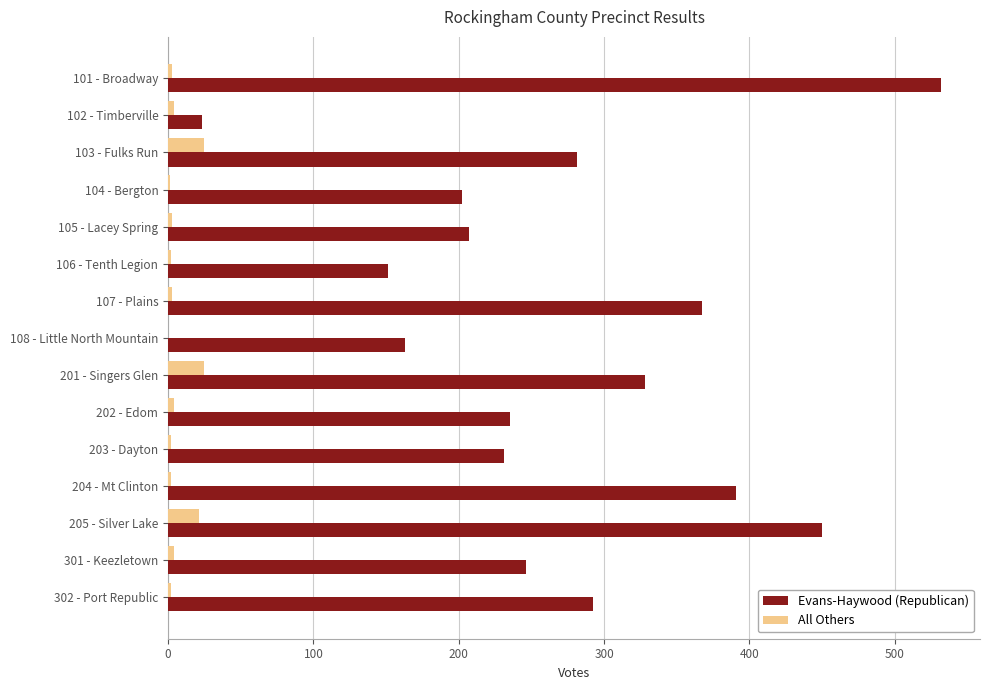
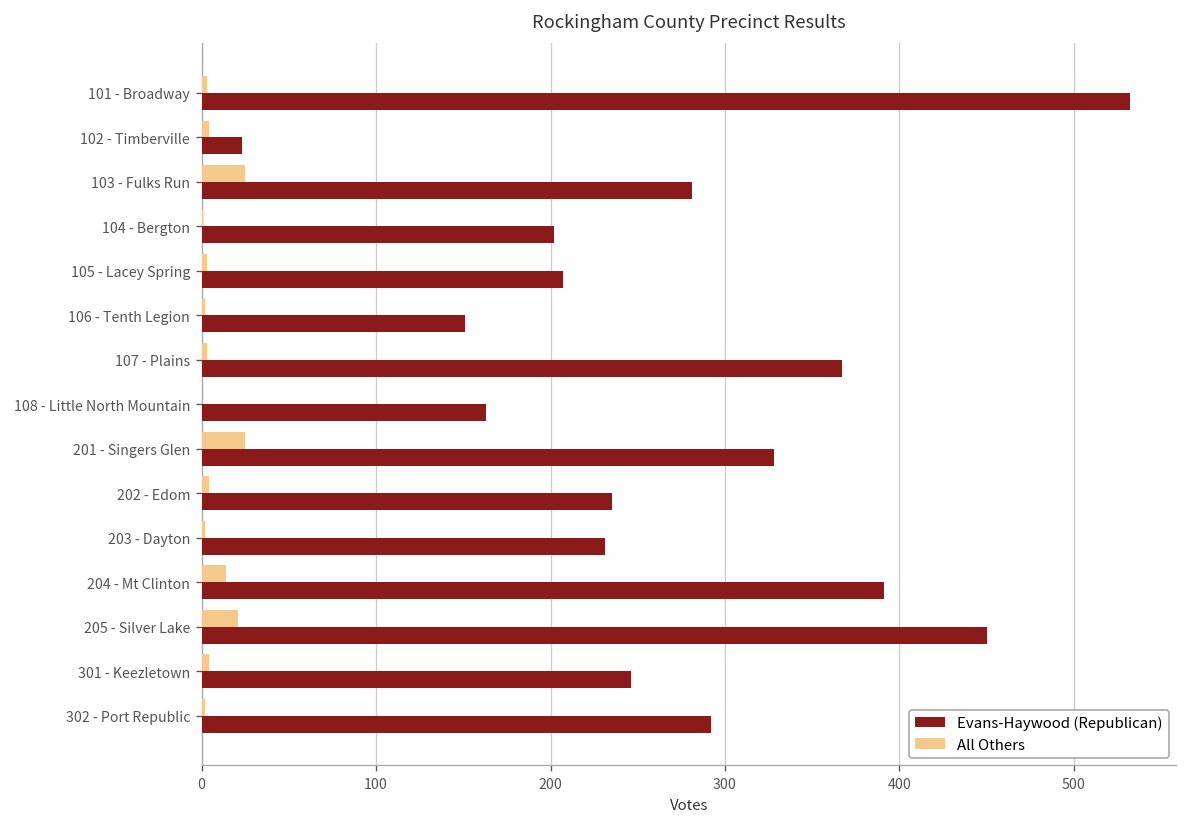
  {
    "Evans-Haywood (Republican)": {
      "101 - Broadway": 532,
      "102 - Timberville": 23,
      "103 - Fulks Run": 281,
      "104 - Bergton": 202,
      "105 - Lacey Spring": 207,
      "106 - Tenth Legion": 151,
      "107 - Plains": 367,
      "108 - Little North Mountain": 163,
      "201 - Singers Glen": 328,
      "202 - Edom": 235,
      "203 - Dayton": 231,
      "204 - Mt Clinton": 391,
      "205 - Silver Lake": 450,
      "301 - Keezletown": 246,
      "302 - Port Republic": 292
    },
    "All Others": {
      "101 - Broadway": 3,
      "102 - Timberville": 4,
      "103 - Fulks Run": 25,
      "105 - Lacey Spring": 3,
      "106 - Tenth Legion": 2,
      "107 - Plains": 3,
      "108 - Little North Mountain": 0,
      "201 - Singers Glen": 25,
      "202 - Edom": 4,
      "203 - Dayton": 2,
-     "204 - Mt Clinton": 2,
+     "204 - Mt Clinton": 14,
      "205 - Silver Lake": 21,
      "301 - Keezletown": 4,
      "302 - Port Republic": 2
    }
  }
